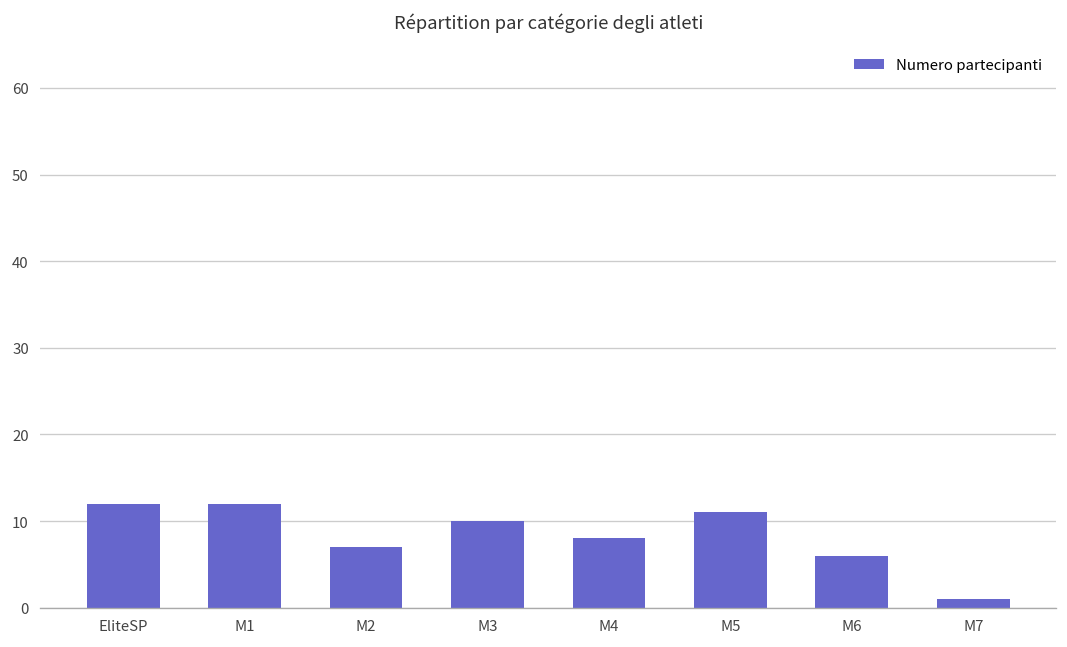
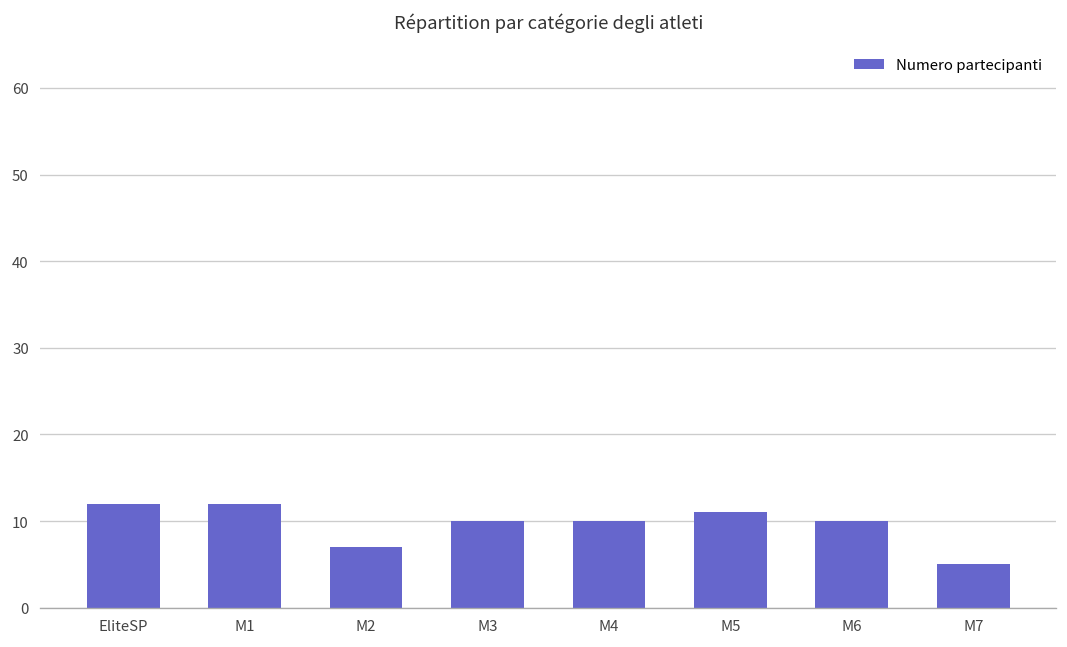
  {
    "EliteSP": 12,
    "M1": 12,
    "M2": 7,
    "M3": 10,
-   "M4": 8,
+   "M4": 10,
    "M5": 11,
-   "M6": 6,
-   "M7": 1
+   "M6": 10,
+   "M7": 5
  }
